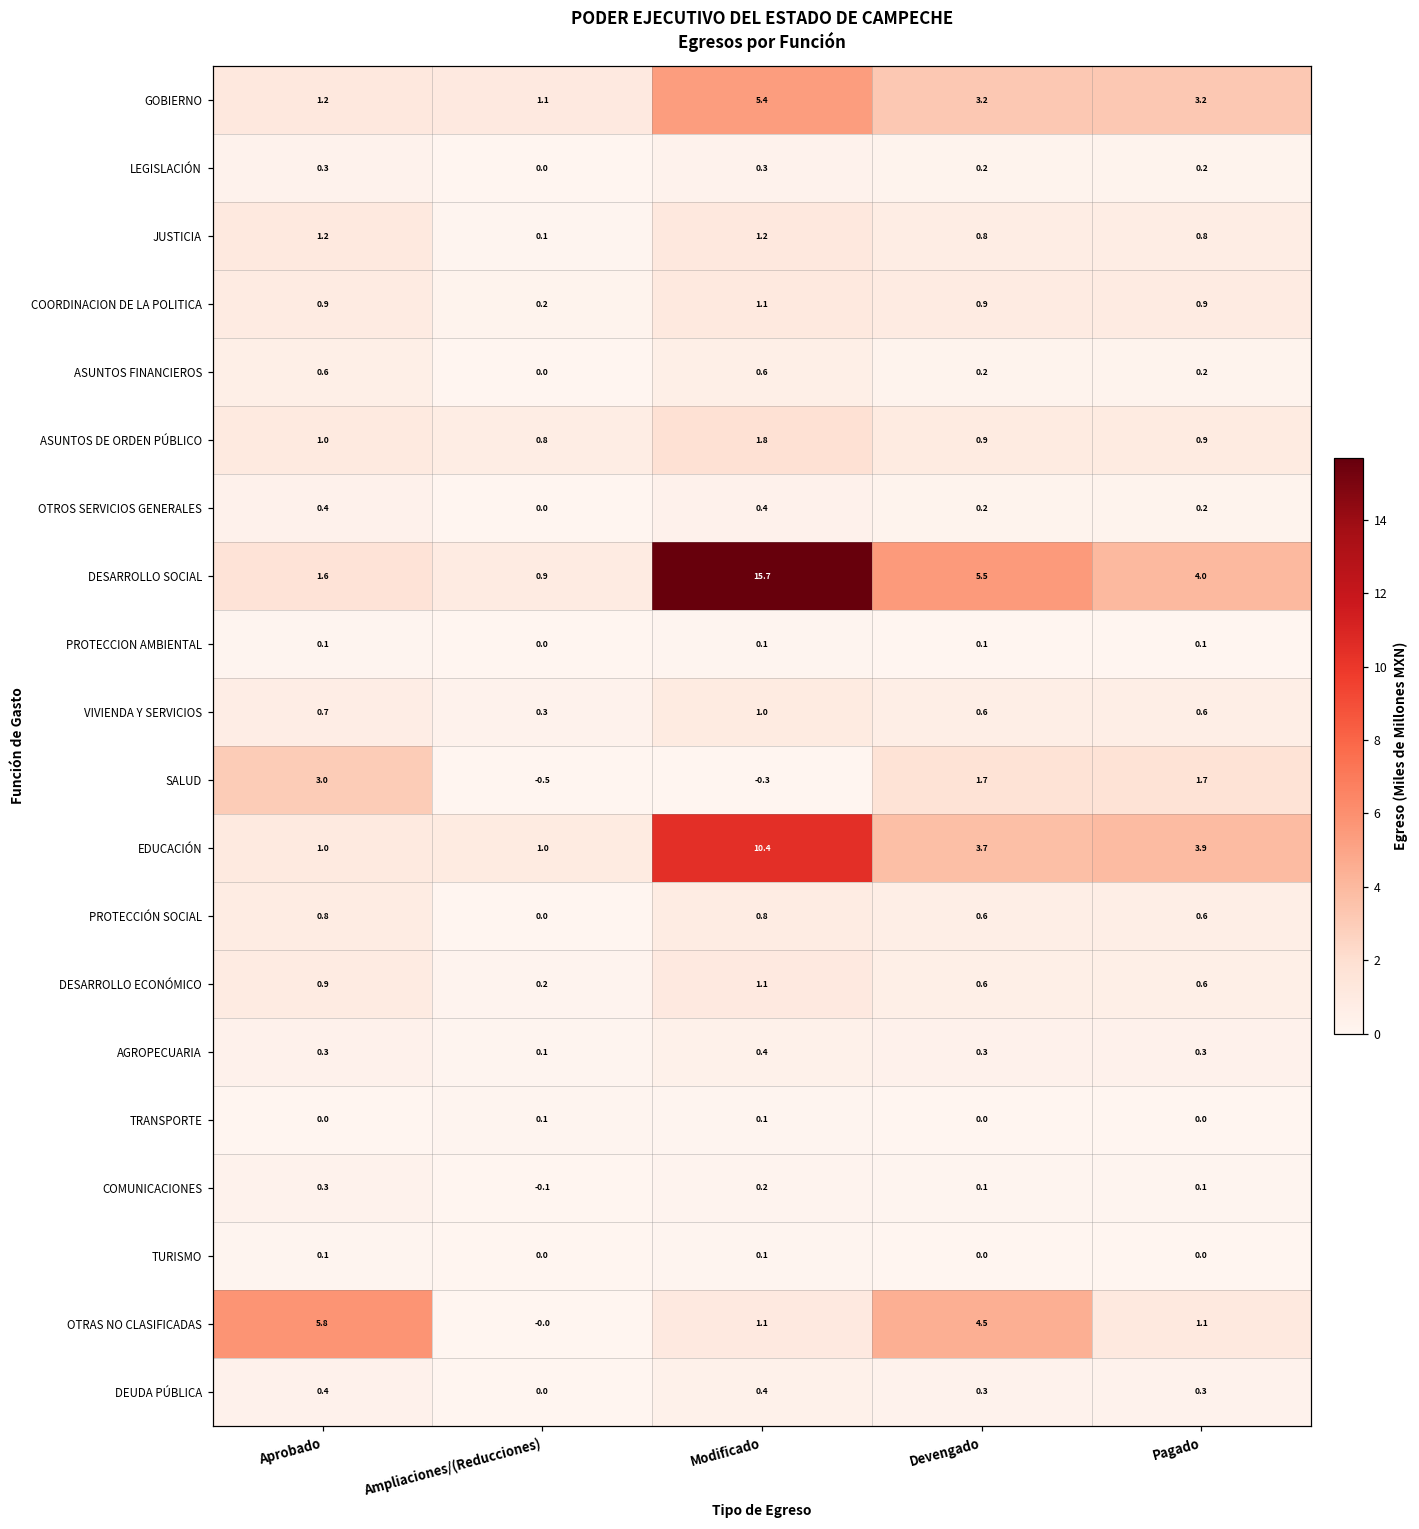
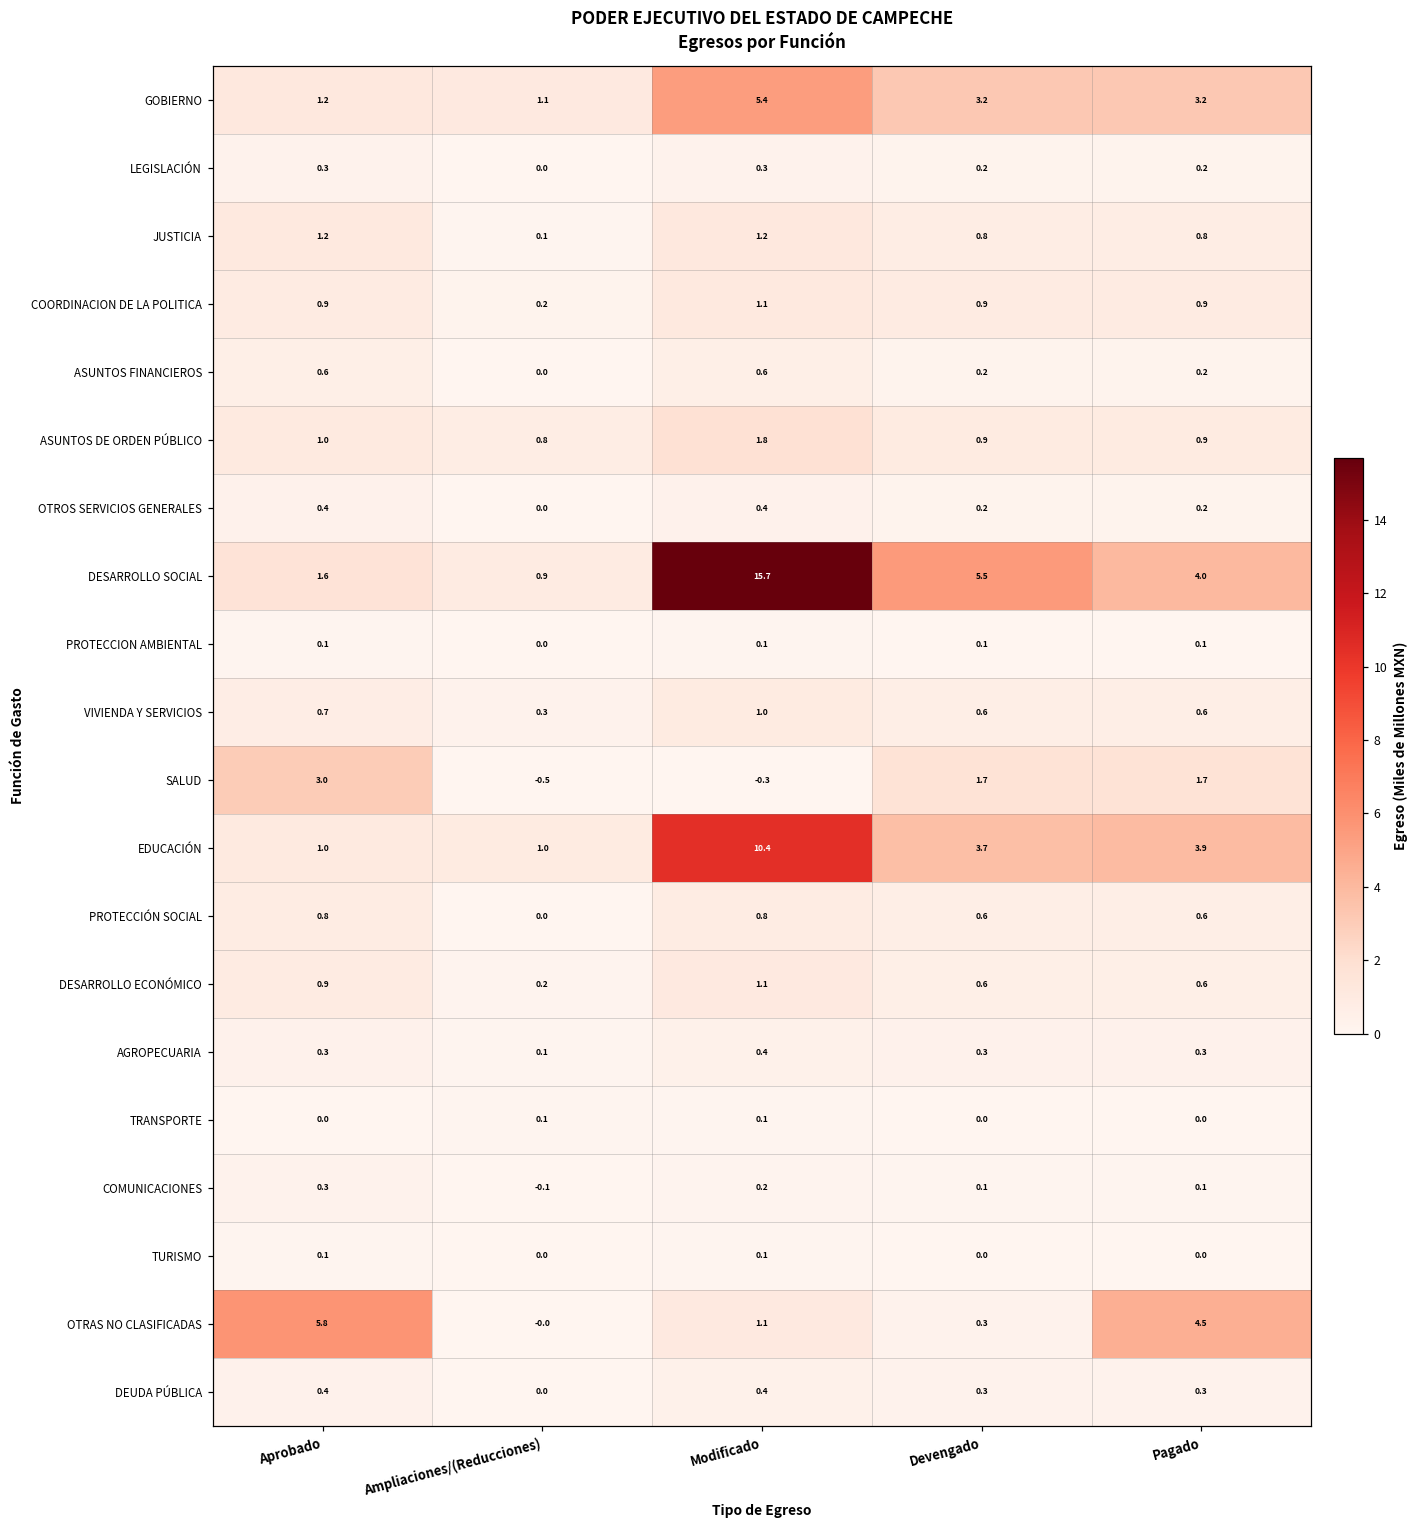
  {
    "GOBIERNO": {
      "Aprobado": 1.2,
      "Ampliaciones/(Reducciones)": 1.1,
      "Modificado": 5.4,
      "Devengado": 3.2,
      "Pagado": 3.2
    },
    "LEGISLACIÓN": {
      "Aprobado": 0.3,
      "Ampliaciones/(Reducciones)": 0.0,
      "Modificado": 0.3,
      "Devengado": 0.2,
      "Pagado": 0.2
    },
    "JUSTICIA": {
      "Aprobado": 1.2,
      "Ampliaciones/(Reducciones)": 0.1,
      "Modificado": 1.2,
      "Devengado": 0.8,
      "Pagado": 0.8
    },
    "COORDINACION DE LA POLITICA": {
      "Aprobado": 0.9,
      "Ampliaciones/(Reducciones)": 0.2,
      "Modificado": 1.1,
      "Devengado": 0.9,
      "Pagado": 0.9
    },
    "ASUNTOS FINANCIEROS": {
      "Aprobado": 0.6,
      "Ampliaciones/(Reducciones)": 0.0,
      "Modificado": 0.6,
      "Devengado": 0.2,
      "Pagado": 0.2
    },
    "ASUNTOS DE ORDEN PÚBLICO": {
      "Aprobado": 1.0,
      "Ampliaciones/(Reducciones)": 0.8,
      "Modificado": 1.8,
      "Devengado": 0.9,
      "Pagado": 0.9
    },
    "OTROS SERVICIOS GENERALES": {
      "Aprobado": 0.4,
      "Ampliaciones/(Reducciones)": 0.0,
      "Modificado": 0.4,
      "Devengado": 0.2,
      "Pagado": 0.2
    },
    "DESARROLLO SOCIAL": {
      "Aprobado": 1.6,
      "Ampliaciones/(Reducciones)": 0.9,
      "Modificado": 15.7,
      "Devengado": 5.5,
      "Pagado": 4.0
    },
    "PROTECCION AMBIENTAL": {
      "Aprobado": 0.1,
      "Ampliaciones/(Reducciones)": 0.0,
      "Modificado": 0.1,
      "Devengado": 0.1,
      "Pagado": 0.1
    },
    "VIVIENDA Y SERVICIOS": {
      "Aprobado": 0.7,
      "Ampliaciones/(Reducciones)": 0.3,
      "Modificado": 1.0,
      "Devengado": 0.6,
      "Pagado": 0.6
    },
    "SALUD": {
      "Aprobado": 3.0,
      "Ampliaciones/(Reducciones)": -0.5,
      "Modificado": -0.3,
      "Devengado": 1.7,
      "Pagado": 1.7
    },
    "EDUCACIÓN": {
      "Aprobado": 1.0,
      "Ampliaciones/(Reducciones)": 1.0,
      "Modificado": 10.4,
      "Devengado": 3.7,
      "Pagado": 3.9
    },
    "PROTECCIÓN SOCIAL": {
      "Aprobado": 0.8,
      "Ampliaciones/(Reducciones)": 0.0,
      "Modificado": 0.8,
      "Devengado": 0.6,
      "Pagado": 0.6
    },
    "DESARROLLO ECONÓMICO": {
      "Aprobado": 0.9,
      "Ampliaciones/(Reducciones)": 0.2,
      "Modificado": 1.1,
      "Devengado": 0.6,
      "Pagado": 0.6
    },
    "AGROPECUARIA": {
      "Aprobado": 0.3,
      "Ampliaciones/(Reducciones)": 0.1,
      "Modificado": 0.4,
      "Devengado": 0.3,
      "Pagado": 0.3
    },
    "TRANSPORTE": {
      "Aprobado": 0.0,
      "Ampliaciones/(Reducciones)": 0.1,
      "Modificado": 0.1,
      "Devengado": 0.0,
      "Pagado": 0.0
    },
    "COMUNICACIONES": {
      "Aprobado": 0.3,
      "Ampliaciones/(Reducciones)": -0.1,
      "Modificado": 0.2,
      "Devengado": 0.1,
      "Pagado": 0.1
    },
    "TURISMO": {
      "Aprobado": 0.1,
      "Ampliaciones/(Reducciones)": 0.0,
      "Modificado": 0.1,
      "Devengado": 0.0,
      "Pagado": 0.0
    },
    "OTRAS NO CLASIFICADAS": {
      "Aprobado": 5.8,
      "Ampliaciones/(Reducciones)": -0.0,
      "Modificado": 1.1,
-     "Devengado": 4.5,
-     "Pagado": 1.1
+     "Devengado": 0.3,
+     "Pagado": 4.5
    },
    "DEUDA PÚBLICA": {
      "Aprobado": 0.4,
      "Ampliaciones/(Reducciones)": 0.0,
      "Modificado": 0.4,
      "Devengado": 0.3,
      "Pagado": 0.3
    }
  }
